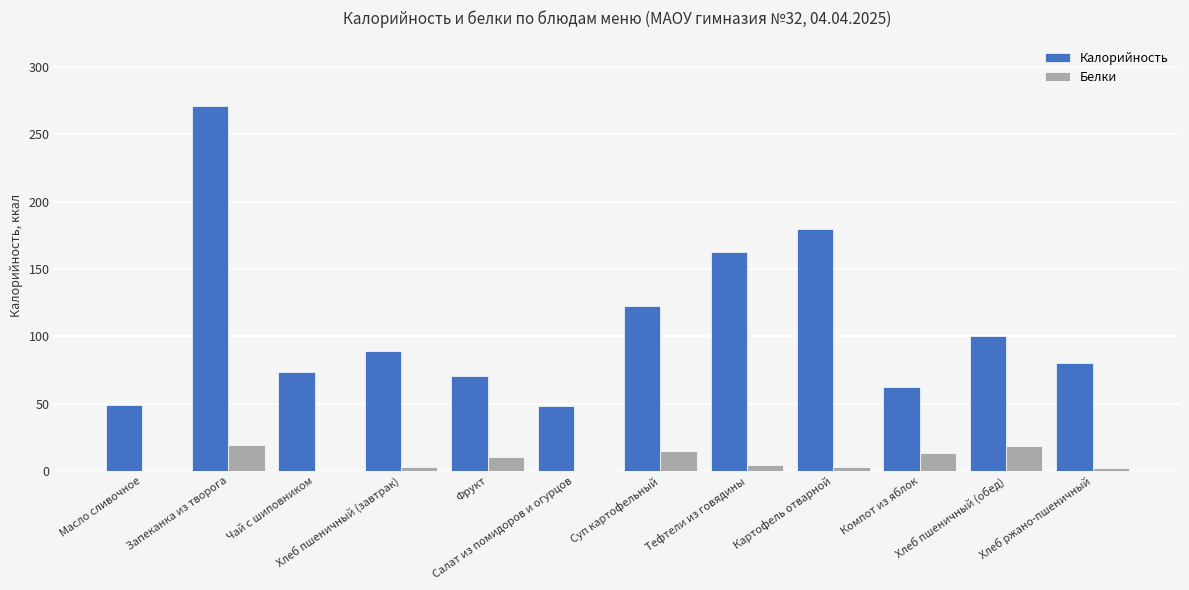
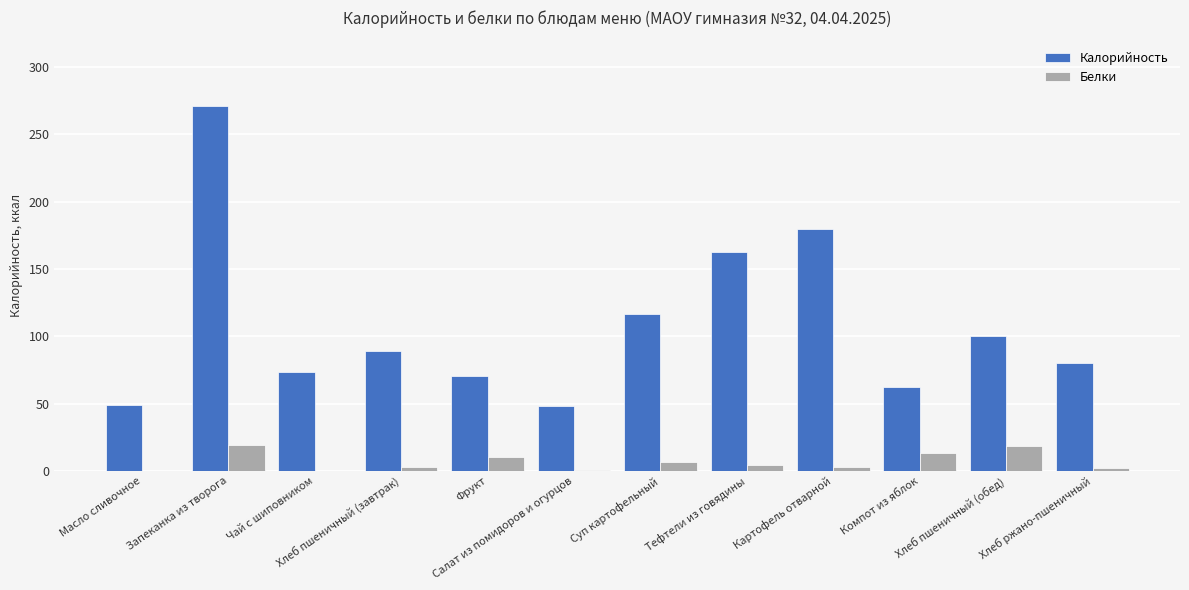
  {
    "Калорийность": {
      "Масло сливочное": 49,
      "Запеканка из творога": 271,
      "Чай с шиповником": 73,
      "Хлеб пшеничный (завтрак)": 89,
      "Фрукт": 71,
      "Салат из помидоров и огурцов": 48,
-     "Суп картофельный": 123,
+     "Суп картофельный": 117,
      "Тефтели из говядины": 163,
      "Картофель отварной": 179,
      "Компот из яблок": 63,
      "Хлеб пшеничный (обед)": 100,
      "Хлеб ржано-пшеничный": 80
    },
    "Белки": {
      "Запеканка из творога": 19,
      "Хлеб пшеничный (завтрак)": 3,
      "Фрукт": 10,
-     "Суп картофельный": 15,
+     "Суп картофельный": 7,
      "Тефтели из говядины": 4,
      "Картофель отварной": 3,
      "Компот из яблок": 13,
      "Хлеб пшеничный (обед)": 18,
      "Хлеб ржано-пшеничный": 2
    }
  }
